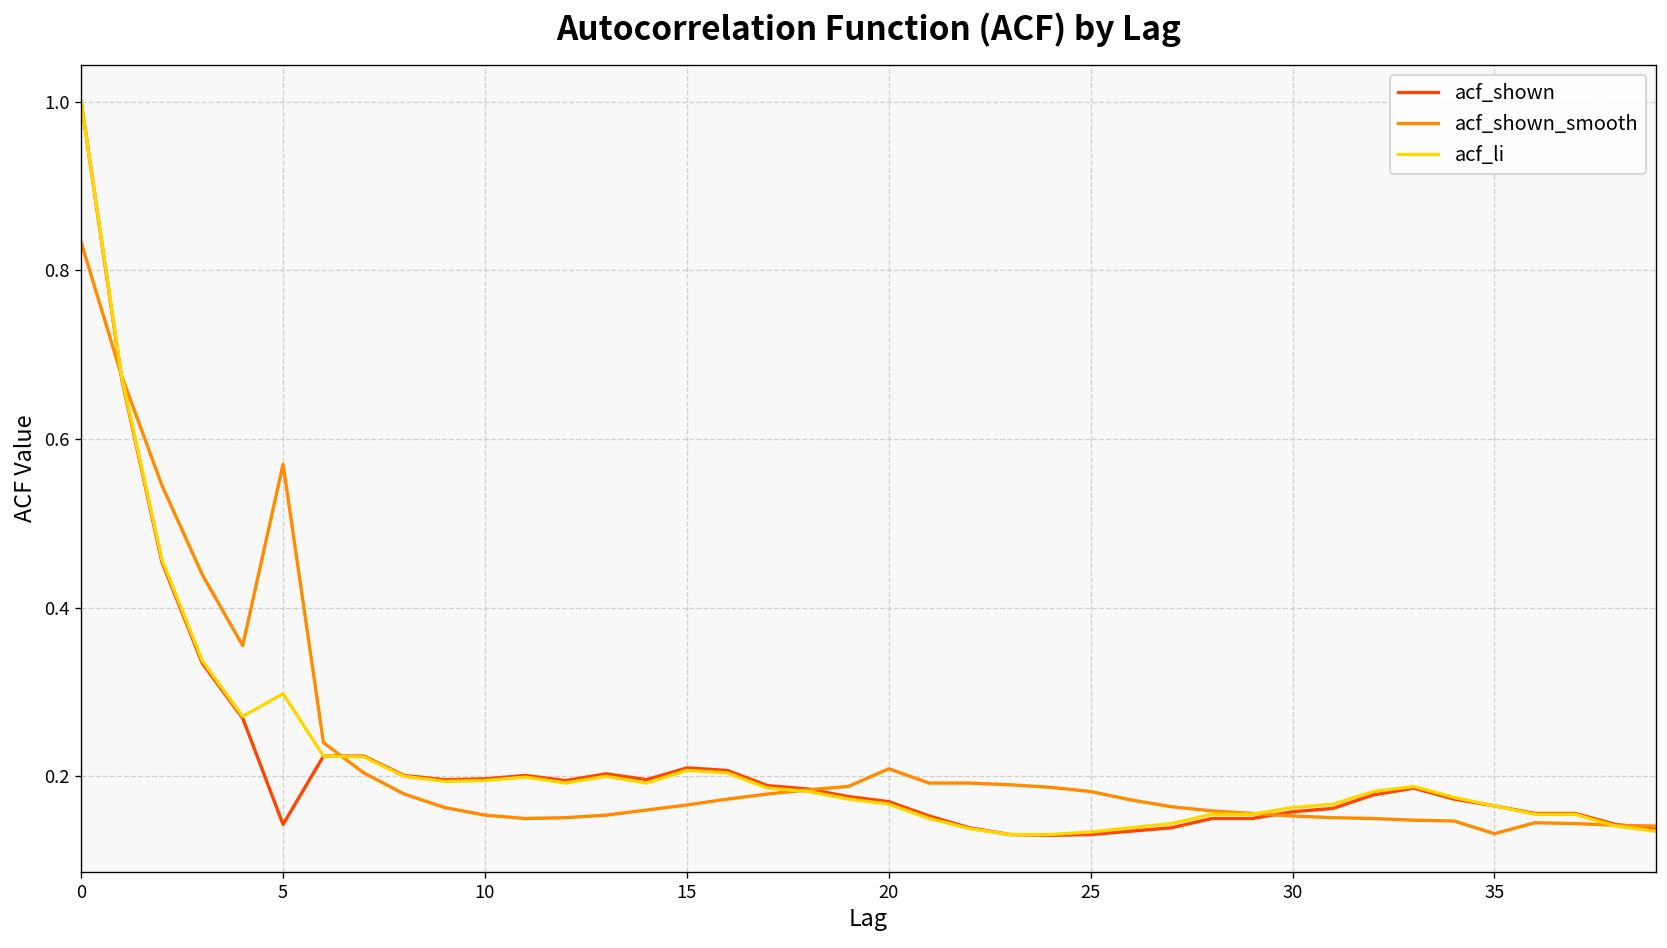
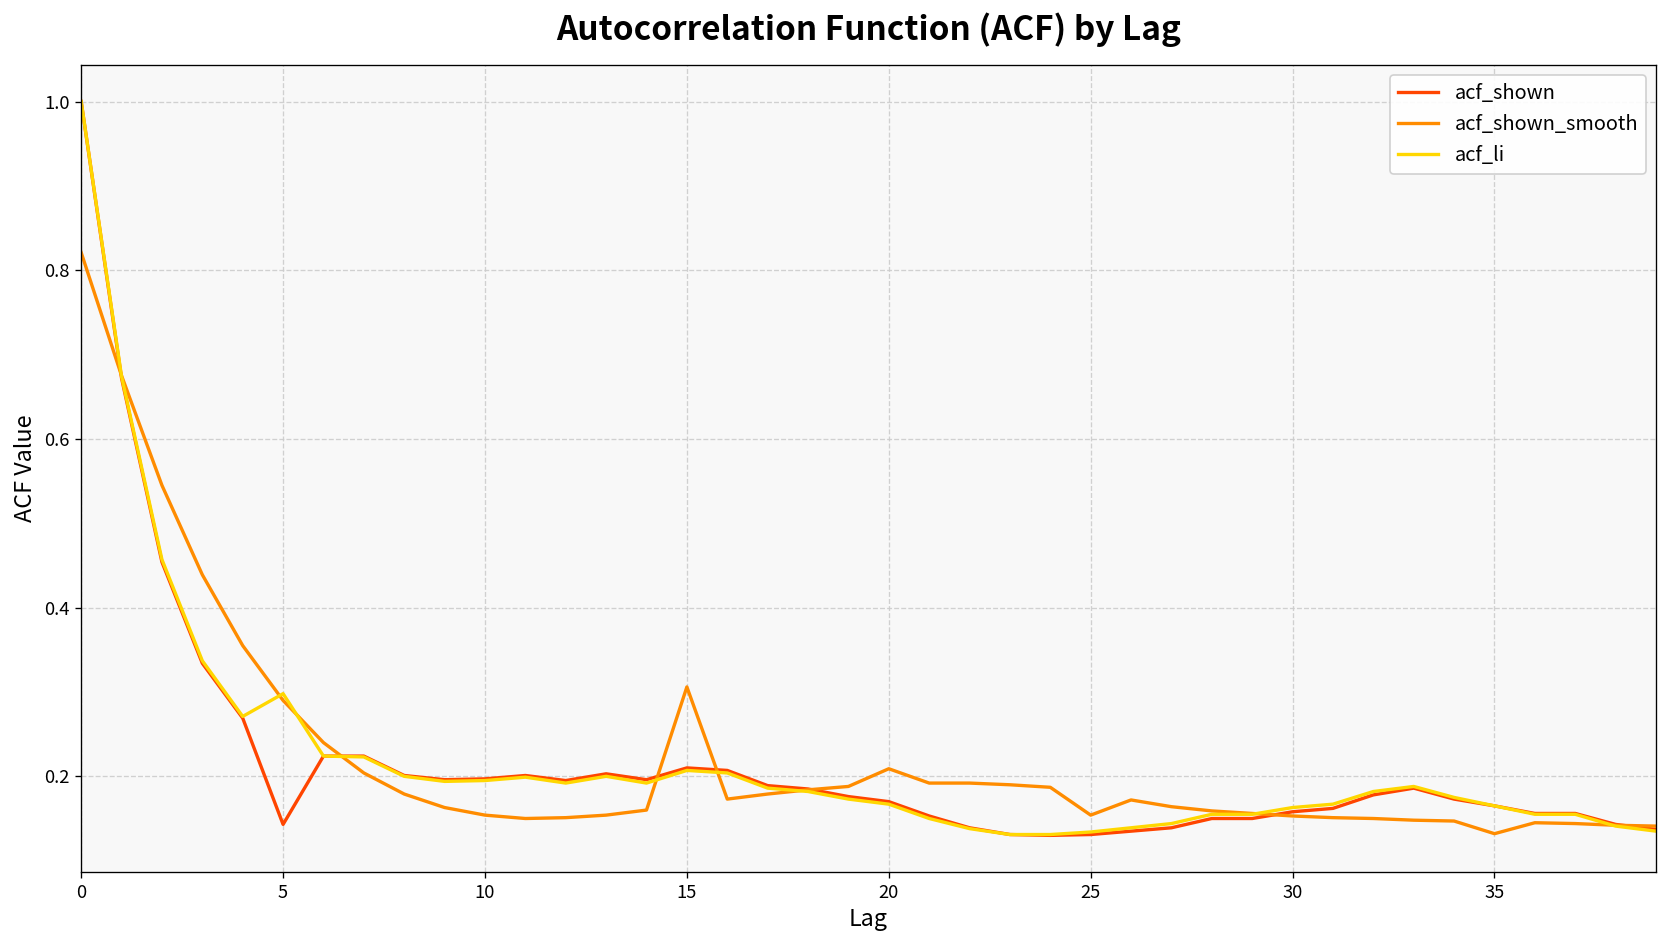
  {
    "acf_shown": {
      "5": 0.14,
      "30": 0.16
    },
    "acf_shown_smooth": {
-     "0": 0.83,
-     "5": 0.57,
+     "0": 0.82,
+     "5": 0.29,
      "10": 0.15,
-     "15": 0.17,
+     "15": 0.31,
      "20": 0.21,
-     "25": 0.18,
+     "25": 0.15,
      "30": 0.15,
      "35": 0.13
    },
    "acf_li": {
      "5": 0.30,
      "30": 0.16
    }
  }
